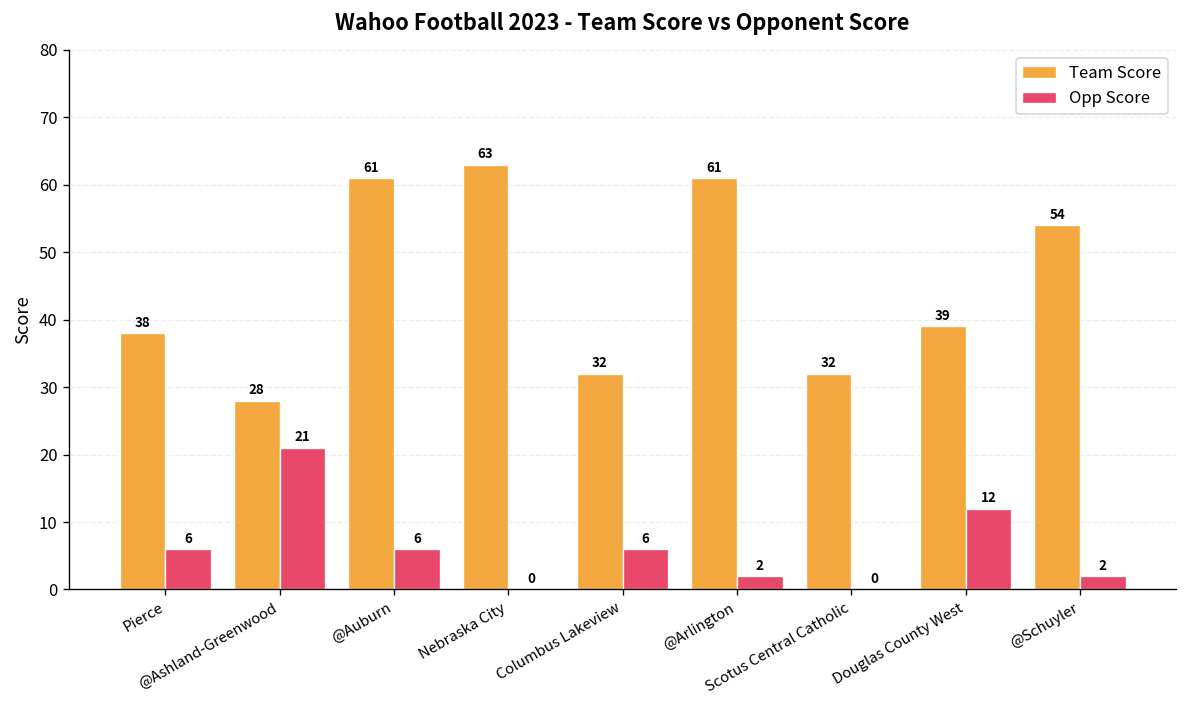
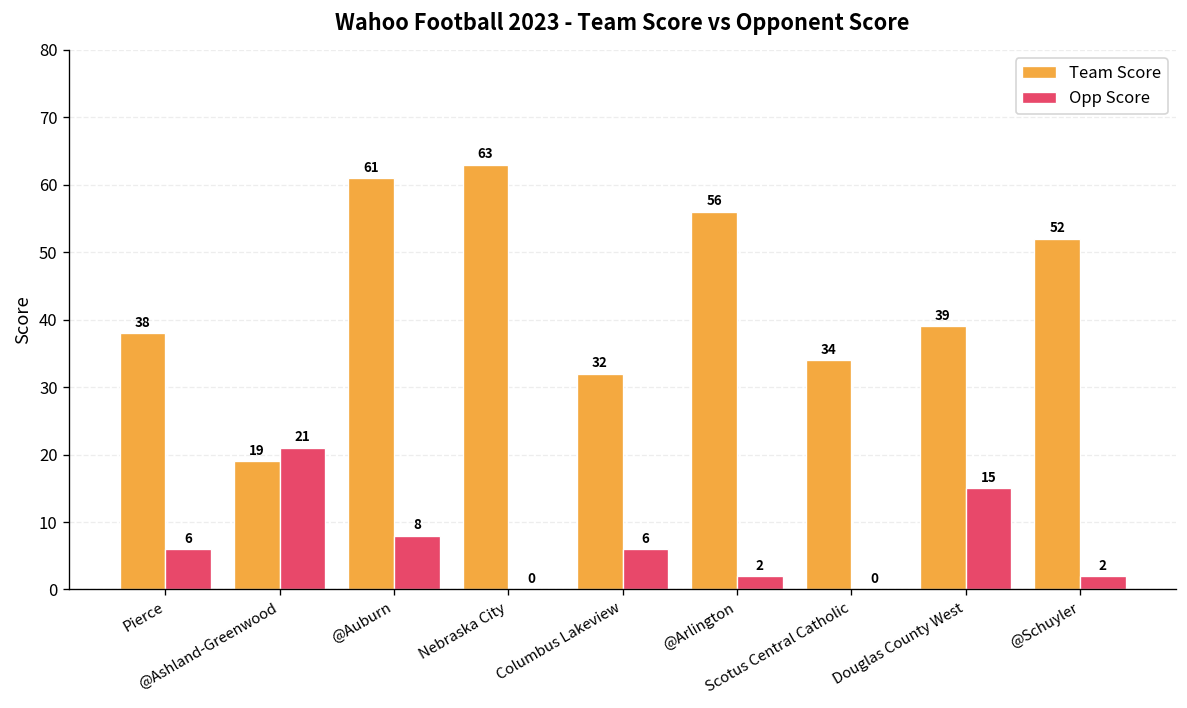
  {
    "Team Score": {
      "Pierce": 38,
-     "@Ashland-Greenwood": 28,
+     "@Ashland-Greenwood": 19,
      "@Auburn": 61,
      "Nebraska City": 63,
      "Columbus Lakeview": 32,
-     "@Arlington": 61,
-     "Scotus Central Catholic": 32,
+     "@Arlington": 56,
+     "Scotus Central Catholic": 34,
      "Douglas County West": 39,
-     "@Schuyler": 54
+     "@Schuyler": 52
    },
    "Opp Score": {
      "Pierce": 6,
      "@Ashland-Greenwood": 21,
-     "@Auburn": 6,
+     "@Auburn": 8,
      "Nebraska City": 0,
      "Columbus Lakeview": 6,
      "@Arlington": 2,
      "Scotus Central Catholic": 0,
-     "Douglas County West": 12,
+     "Douglas County West": 15,
      "@Schuyler": 2
    }
  }
